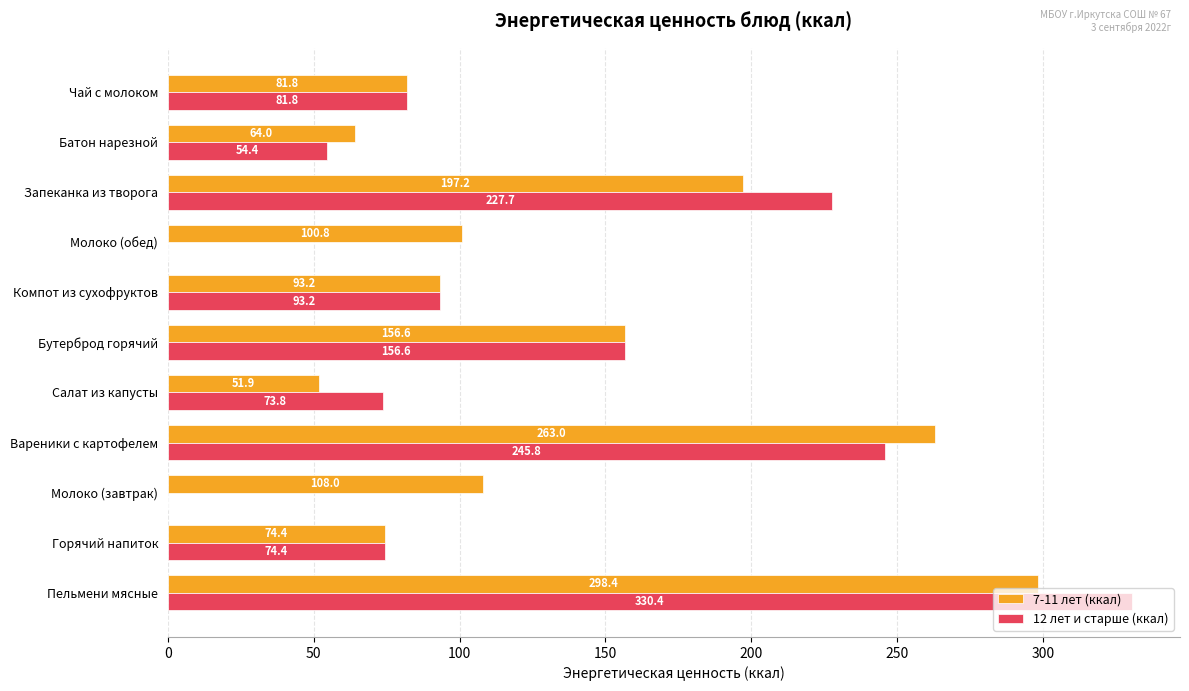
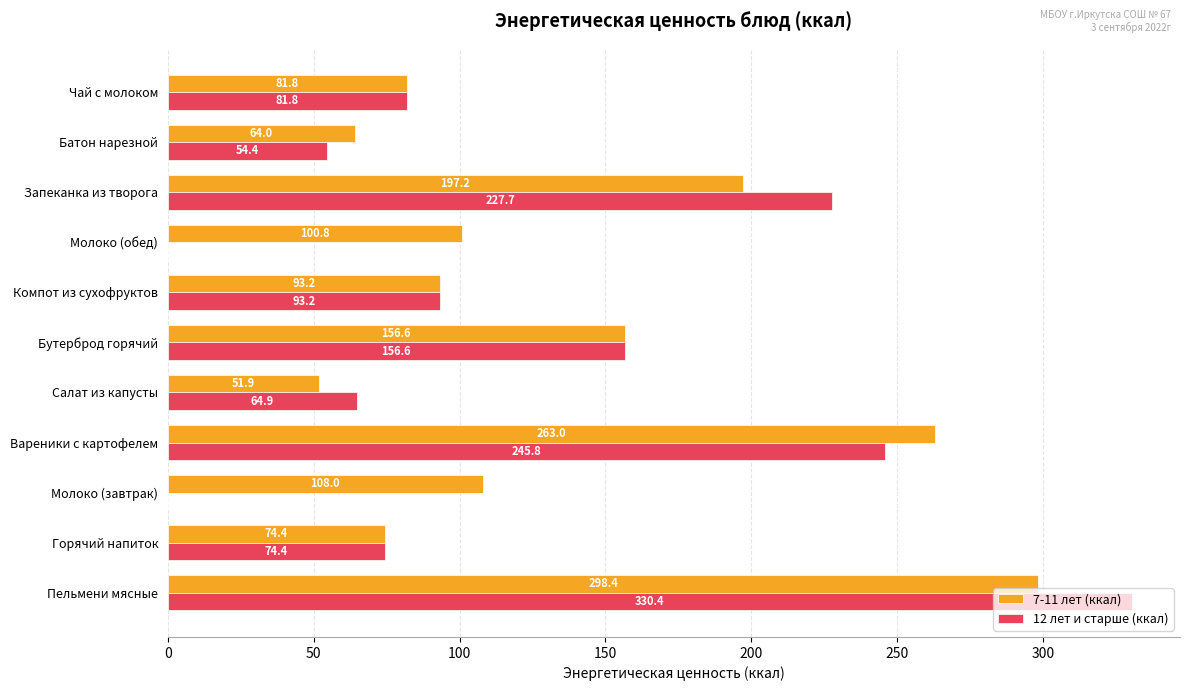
  {
    "7-11 лет (ккал)": {
      "Чай с молоком": 81.8,
      "Батон нарезной": 64.0,
      "Запеканка из творога": 197.2,
      "Молоко (обед)": 100.8,
      "Компот из сухофруктов": 93.2,
      "Бутерброд горячий": 156.6,
      "Салат из капусты": 51.9,
      "Вареники с картофелем": 263.0,
      "Молоко (завтрак)": 108.0,
      "Горячий напиток": 74.4,
      "Пельмени мясные": 298.4
    },
    "12 лет и старше (ккал)": {
      "Чай с молоком": 81.8,
      "Батон нарезной": 54.4,
      "Запеканка из творога": 227.7,
      "Компот из сухофруктов": 93.2,
      "Бутерброд горячий": 156.6,
-     "Салат из капусты": 73.8,
+     "Салат из капусты": 64.9,
      "Вареники с картофелем": 245.8,
      "Горячий напиток": 74.4
    }
  }
